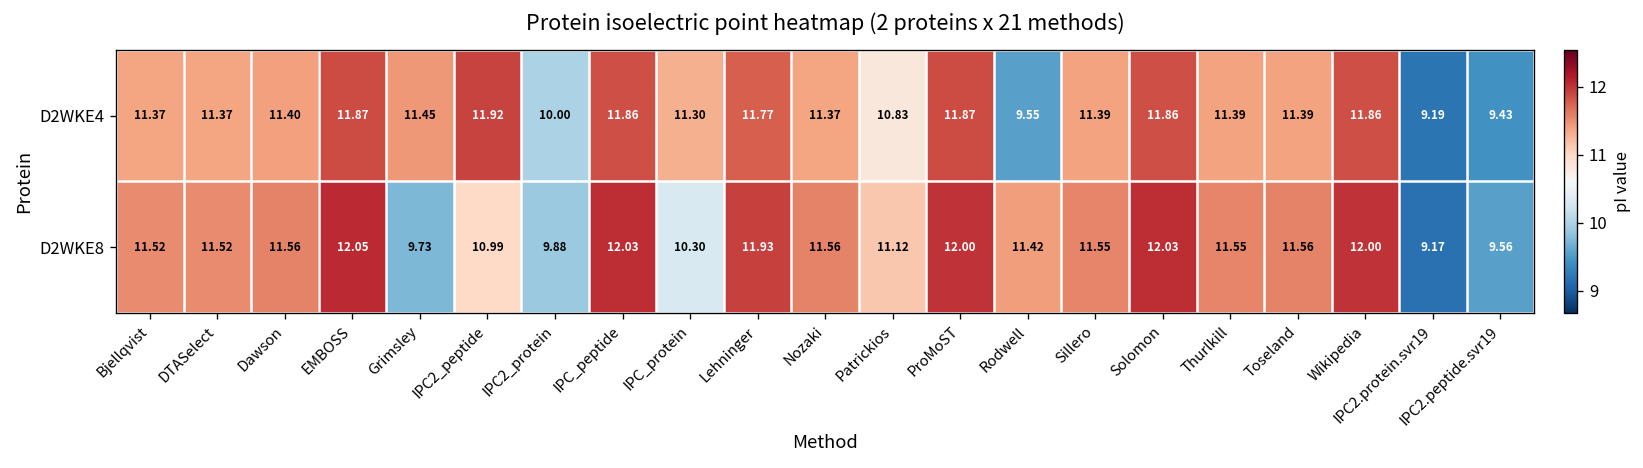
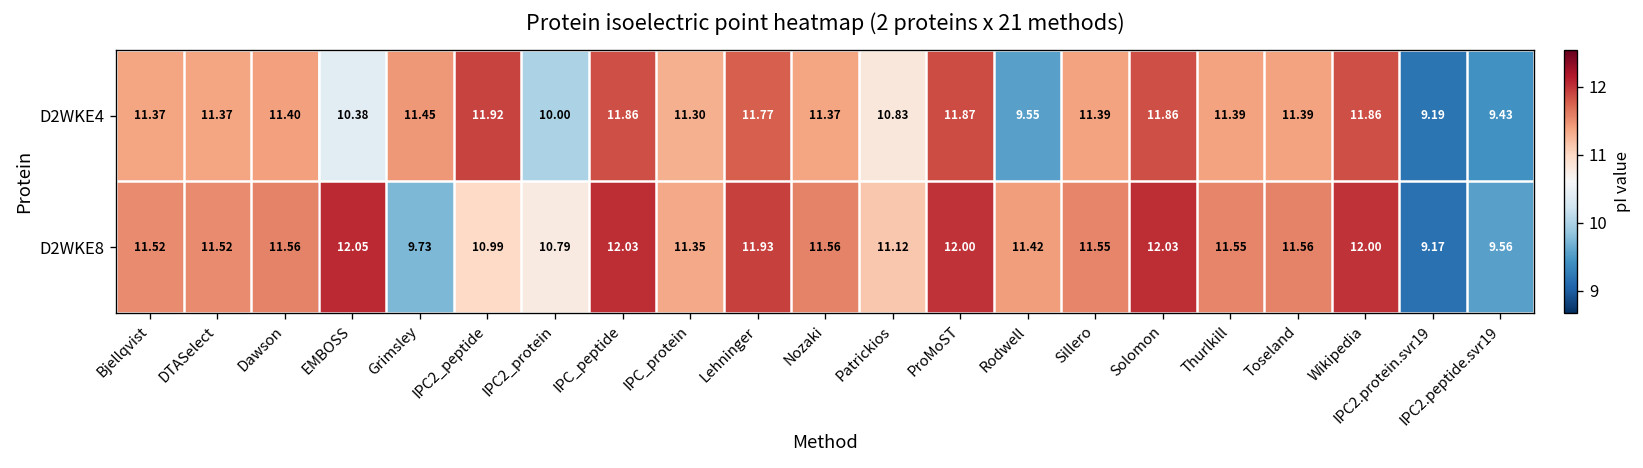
  {
    "D2WKE4": {
      "Bjellqvist": 11.37,
      "DTASelect": 11.37,
      "Dawson": 11.40,
-     "EMBOSS": 11.87,
+     "EMBOSS": 10.38,
      "Grimsley": 11.45,
      "IPC2_peptide": 11.92,
      "IPC2_protein": 10.00,
      "IPC_peptide": 11.86,
      "IPC_protein": 11.30,
      "Lehninger": 11.77,
      "Nozaki": 11.37,
      "Patrickios": 10.83,
      "ProMoST": 11.87,
      "Rodwell": 9.55,
      "Sillero": 11.39,
      "Solomon": 11.86,
      "Thurlkill": 11.39,
      "Toseland": 11.39,
      "Wikipedia": 11.86,
      "IPC2.protein.svr19": 9.19,
      "IPC2.peptide.svr19": 9.43
    },
    "D2WKE8": {
      "Bjellqvist": 11.52,
      "DTASelect": 11.52,
      "Dawson": 11.56,
      "EMBOSS": 12.05,
      "Grimsley": 9.73,
      "IPC2_peptide": 10.99,
-     "IPC2_protein": 9.88,
+     "IPC2_protein": 10.79,
      "IPC_peptide": 12.03,
-     "IPC_protein": 10.30,
+     "IPC_protein": 11.35,
      "Lehninger": 11.93,
      "Nozaki": 11.56,
      "Patrickios": 11.12,
      "ProMoST": 12.00,
      "Rodwell": 11.42,
      "Sillero": 11.55,
      "Solomon": 12.03,
      "Thurlkill": 11.55,
      "Toseland": 11.56,
      "Wikipedia": 12.00,
      "IPC2.protein.svr19": 9.17,
      "IPC2.peptide.svr19": 9.56
    }
  }
